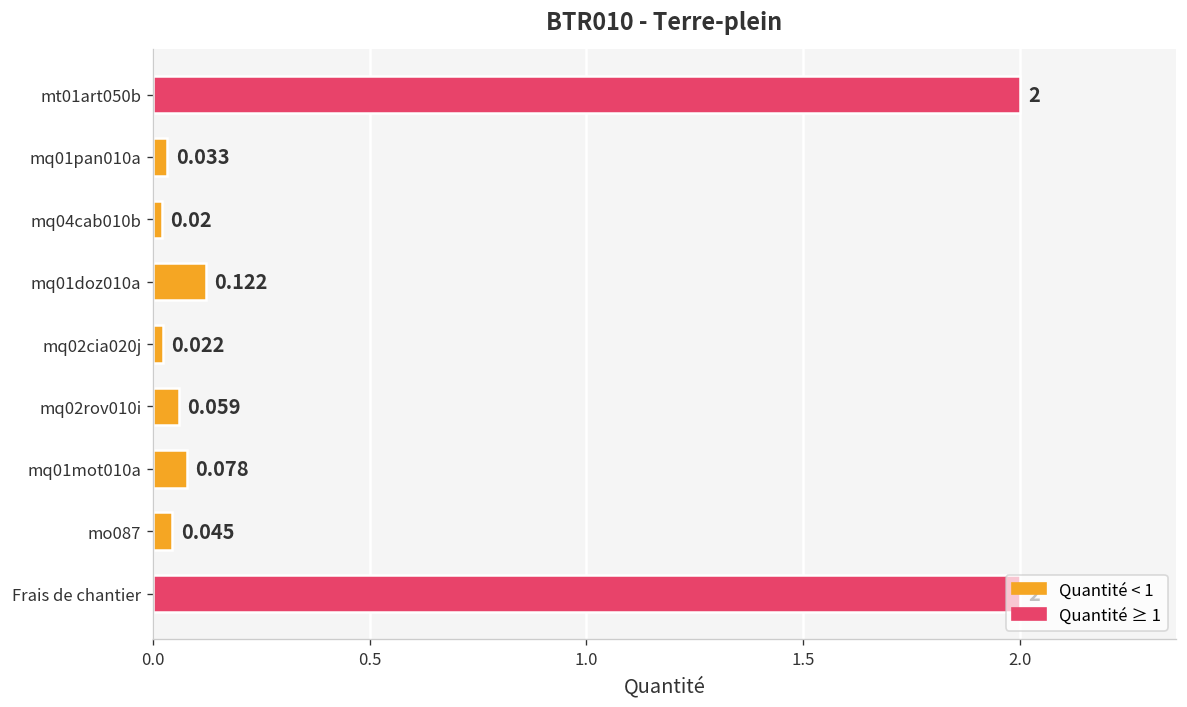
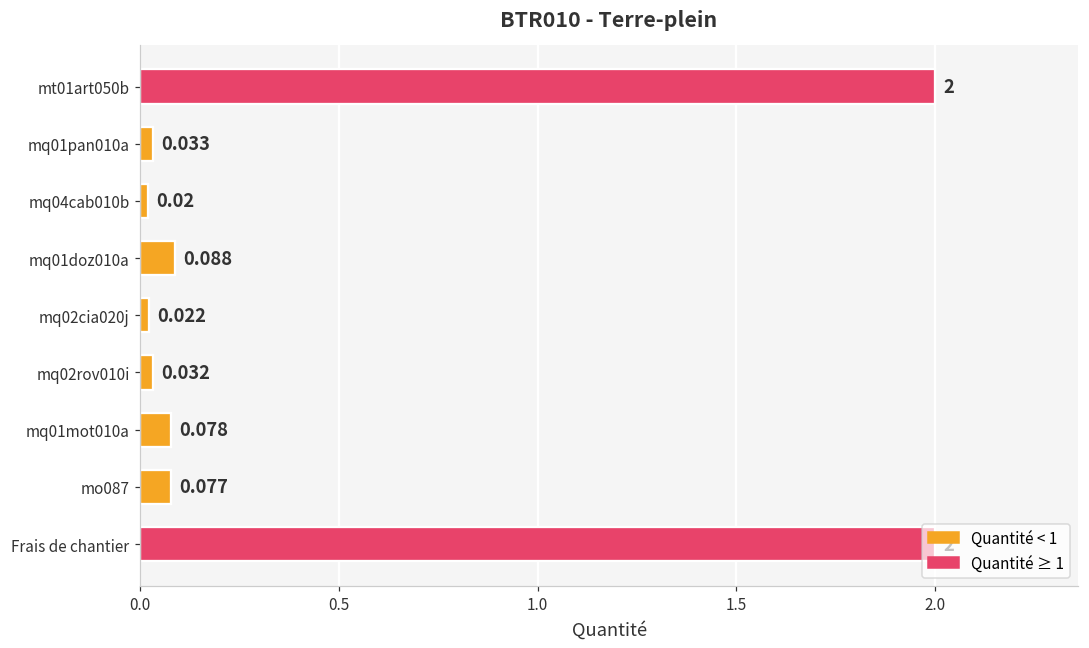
  {
    "mt01art050b": 2,
    "mq01pan010a": 0.033,
    "mq04cab010b": 0.02,
-   "mq01doz010a": 0.122,
+   "mq01doz010a": 0.088,
    "mq02cia020j": 0.022,
-   "mq02rov010i": 0.059,
+   "mq02rov010i": 0.032,
    "mq01mot010a": 0.078,
-   "mo087": 0.045
+   "mo087": 0.077
  }
